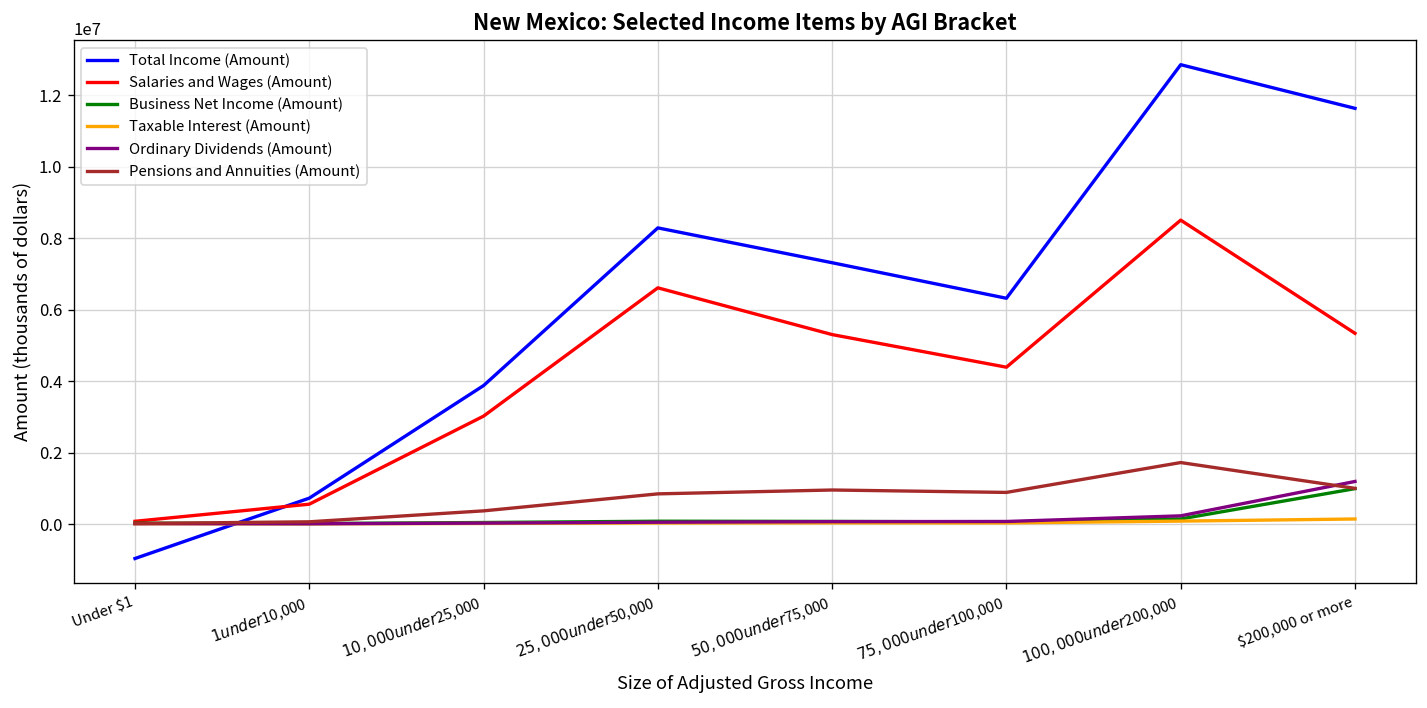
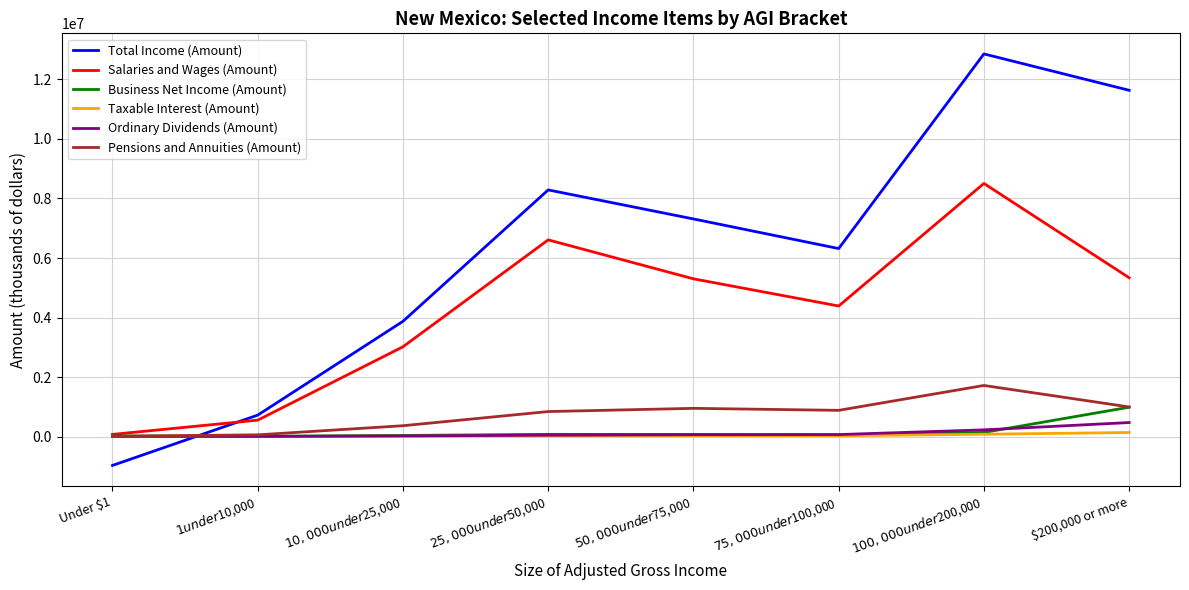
  {
    "Total Income (Amount)": {
      "Under $1": -1000000,
      "$200,000 or more": 11600000
    },
    "Salaries and Wages (Amount)": {
      "$200,000 or more": 5300000
    },
    "Taxable Interest (Amount)": {
      "$200,000 or more": 100000
    },
    "Ordinary Dividends (Amount)": {
-     "$200,000 or more": 1200000
+     "$200,000 or more": 500000
    }
  }
